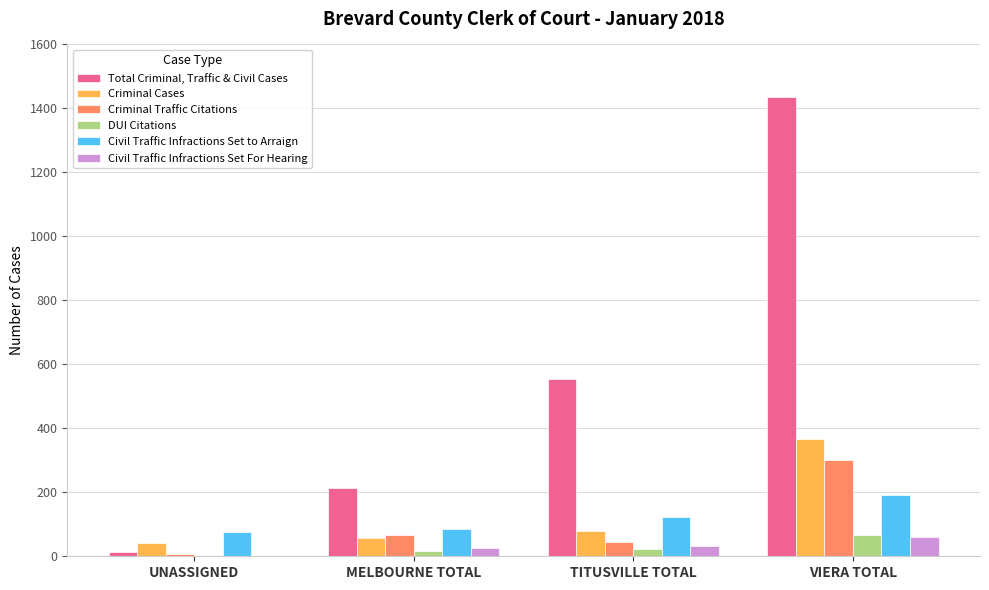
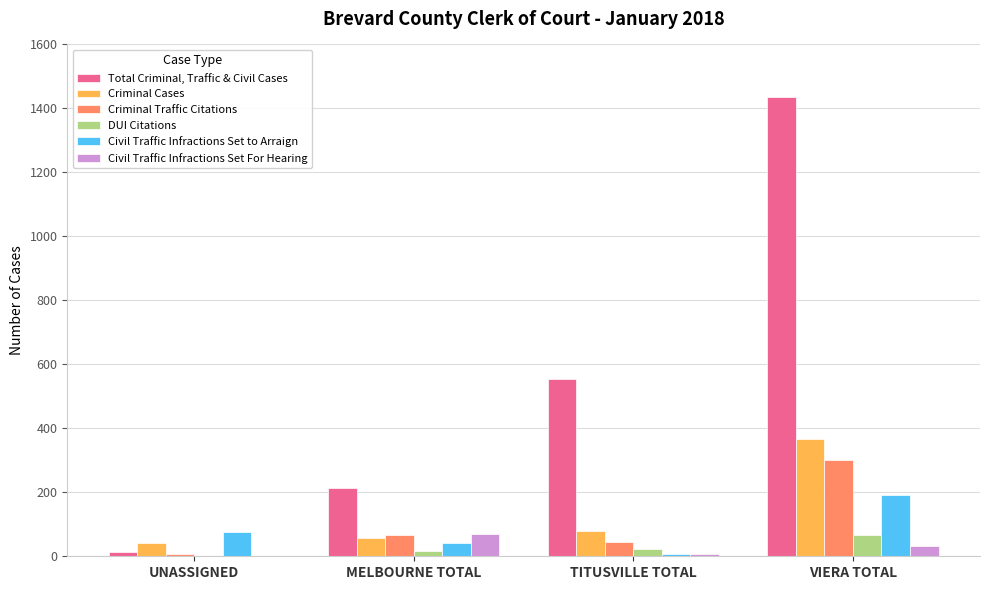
  {
    "Total Criminal, Traffic & Civil Cases": {
      "UNASSIGNED": 10,
      "MELBOURNE TOTAL": 210,
      "TITUSVILLE TOTAL": 560,
      "VIERA TOTAL": 1440
    },
    "DUI Citations": {
      "MELBOURNE TOTAL": 20,
      "TITUSVILLE TOTAL": 20,
      "VIERA TOTAL": 70
    },
    "Civil Traffic Infractions Set to Arraign": {
      "UNASSIGNED": 80,
-     "MELBOURNE TOTAL": 90,
-     "TITUSVILLE TOTAL": 120,
+     "MELBOURNE TOTAL": 40,
+     "TITUSVILLE TOTAL": 10,
      "VIERA TOTAL": 190
    },
    "Civil Traffic Infractions Set For Hearing": {
-     "MELBOURNE TOTAL": 30,
-     "TITUSVILLE TOTAL": 30,
-     "VIERA TOTAL": 60
+     "MELBOURNE TOTAL": 70,
+     "TITUSVILLE TOTAL": 10,
+     "VIERA TOTAL": 30
    }
  }
